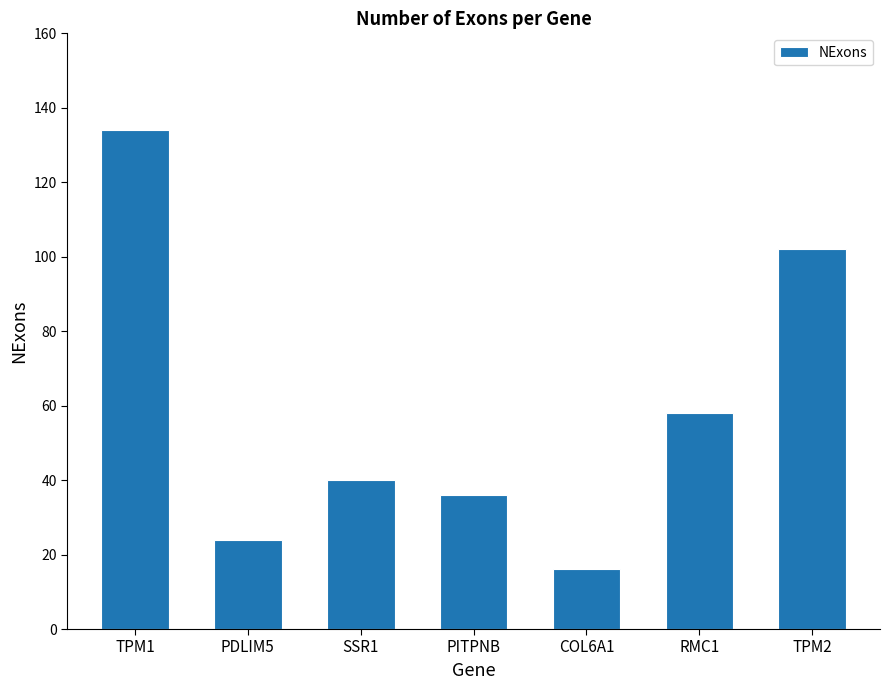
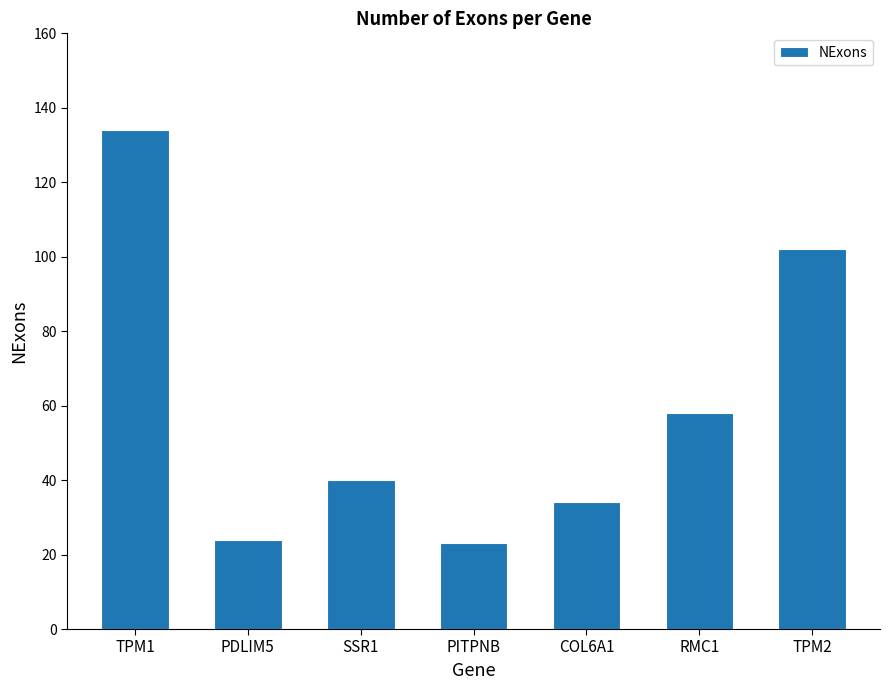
  {
    "TPM1": 134,
    "PDLIM5": 24,
    "SSR1": 40,
-   "PITPNB": 36,
-   "COL6A1": 16,
+   "PITPNB": 23,
+   "COL6A1": 34,
    "RMC1": 58,
    "TPM2": 102
  }
